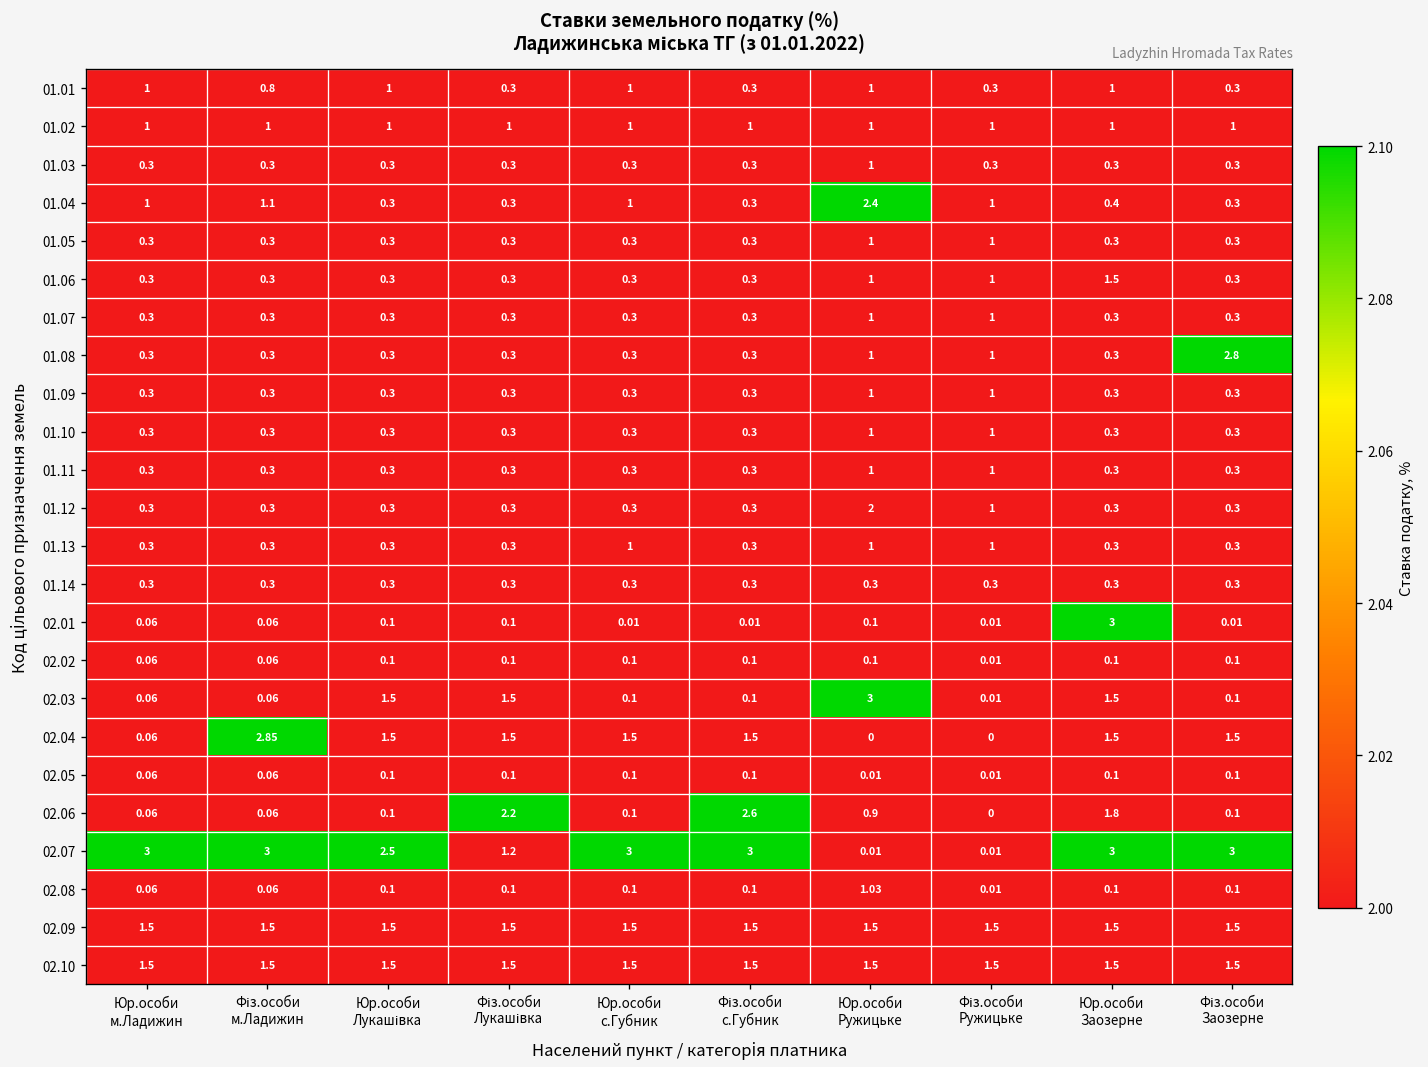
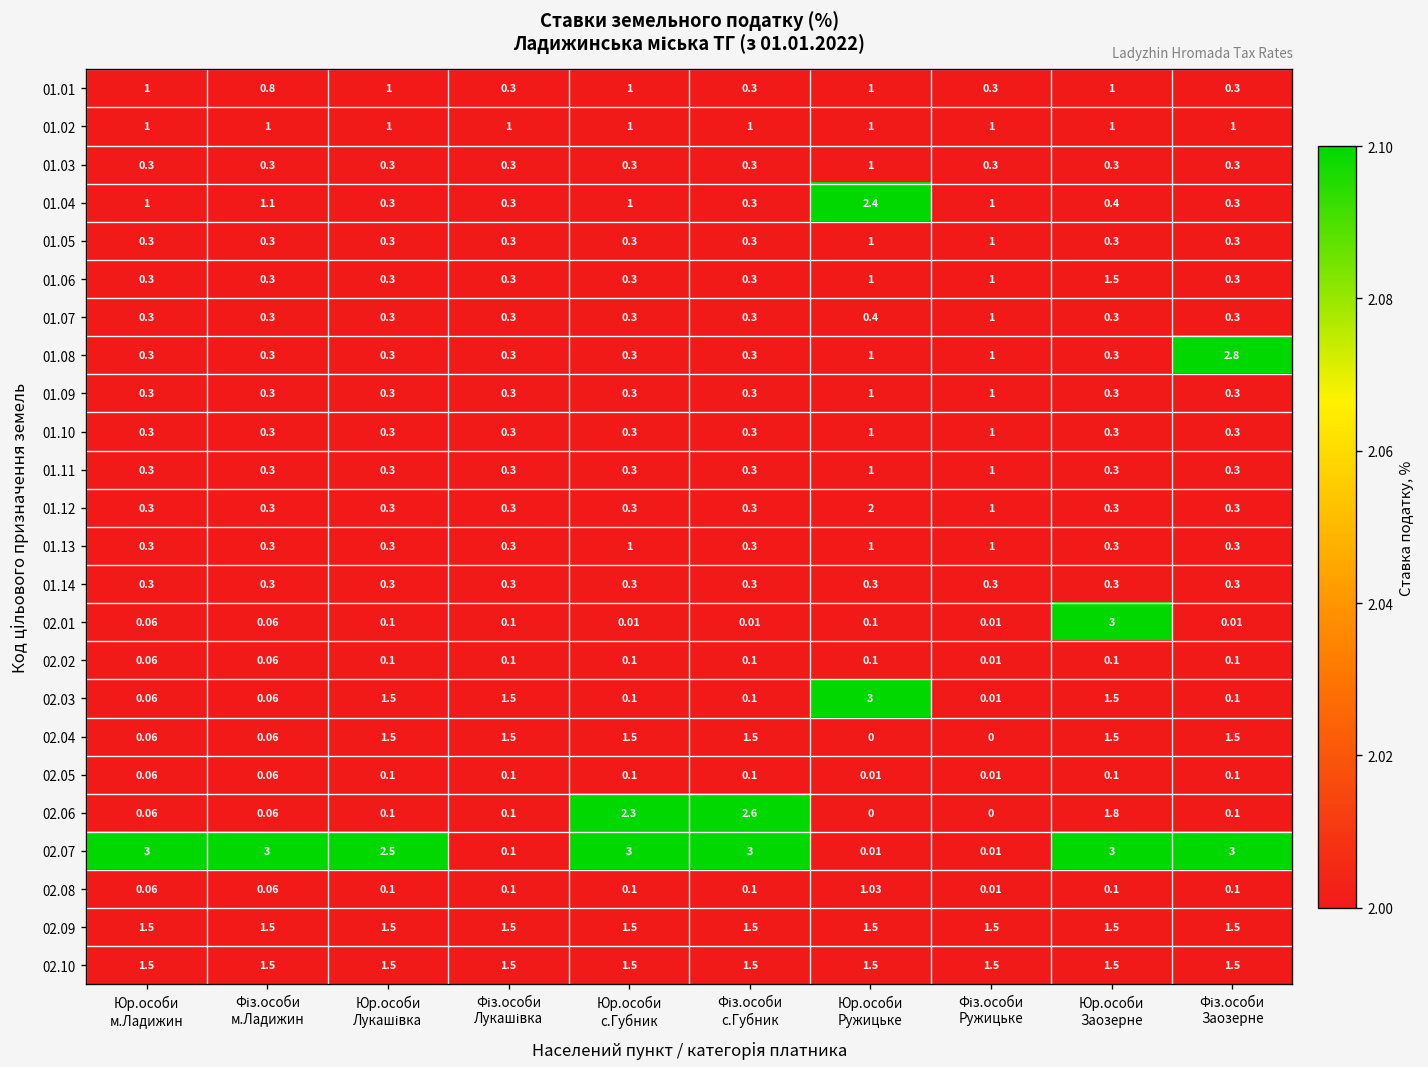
  {
    "01.07": {
      "Юр.особи м.Ладижин": 0.3,
      "Фіз.особи м.Ладижин": 0.3,
      "Юр.особи Лукашівка": 0.3,
      "Фіз.особи Лукашівка": 0.3,
      "Юр.особи с.Губник": 0.3,
      "Фіз.особи с.Губник": 0.3,
-     "Юр.особи Ружицьке": 1,
+     "Юр.особи Ружицьке": 0.4,
      "Фіз.особи Ружицьке": 1,
      "Юр.особи Заозерне": 0.3,
      "Фіз.особи Заозерне": 0.3
    },
    "02.04": {
      "Юр.особи м.Ладижин": 0.06,
-     "Фіз.особи м.Ладижин": 2.85,
+     "Фіз.особи м.Ладижин": 0.06,
      "Юр.особи Лукашівка": 1.5,
      "Фіз.особи Лукашівка": 1.5,
      "Юр.особи с.Губник": 1.5,
      "Фіз.особи с.Губник": 1.5,
      "Юр.особи Ружицьке": 0,
      "Фіз.особи Ружицьке": 0,
      "Юр.особи Заозерне": 1.5,
      "Фіз.особи Заозерне": 1.5
    },
    "02.06": {
      "Юр.особи м.Ладижин": 0.06,
      "Фіз.особи м.Ладижин": 0.06,
      "Юр.особи Лукашівка": 0.1,
-     "Фіз.особи Лукашівка": 2.2,
-     "Юр.особи с.Губник": 0.1,
+     "Фіз.особи Лукашівка": 0.1,
+     "Юр.особи с.Губник": 2.3,
      "Фіз.особи с.Губник": 2.6,
-     "Юр.особи Ружицьке": 0.9,
+     "Юр.особи Ружицьке": 0,
      "Фіз.особи Ружицьке": 0,
      "Юр.особи Заозерне": 1.8,
      "Фіз.особи Заозерне": 0.1
    },
    "02.07": {
      "Юр.особи м.Ладижин": 3,
      "Фіз.особи м.Ладижин": 3,
      "Юр.особи Лукашівка": 2.5,
-     "Фіз.особи Лукашівка": 1.2,
+     "Фіз.особи Лукашівка": 0.1,
      "Юр.особи с.Губник": 3,
      "Фіз.особи с.Губник": 3,
      "Юр.особи Ружицьке": 0.01,
      "Фіз.особи Ружицьке": 0.01,
      "Юр.особи Заозерне": 3,
      "Фіз.особи Заозерне": 3
    }
  }
